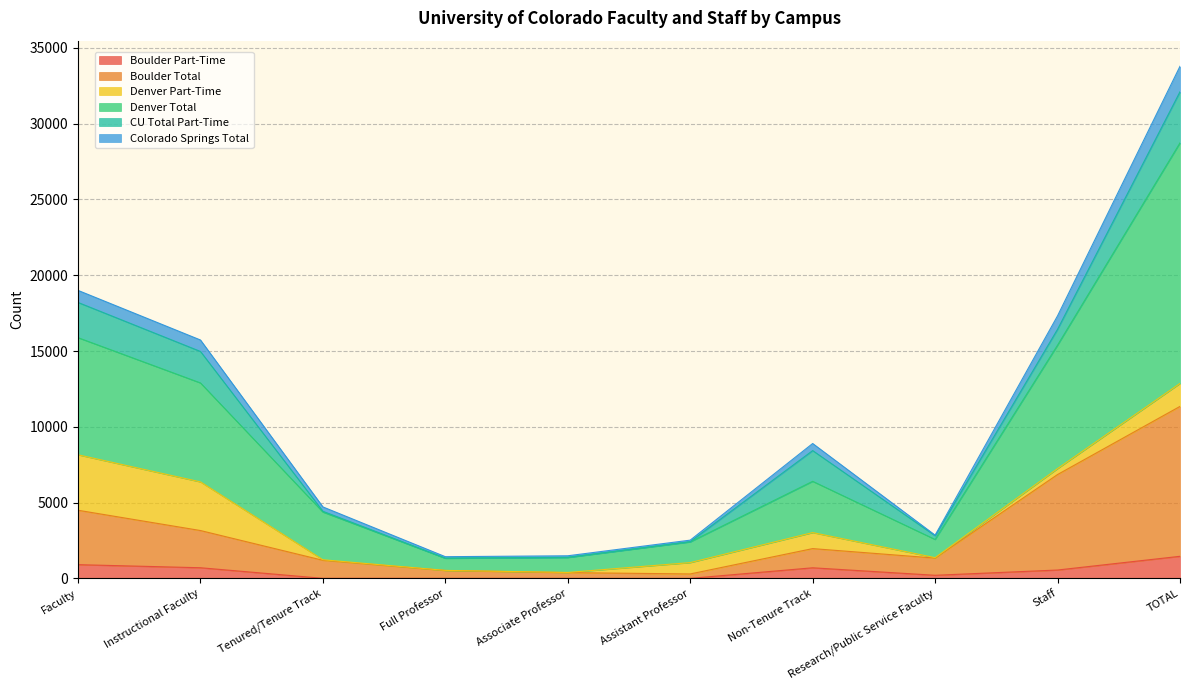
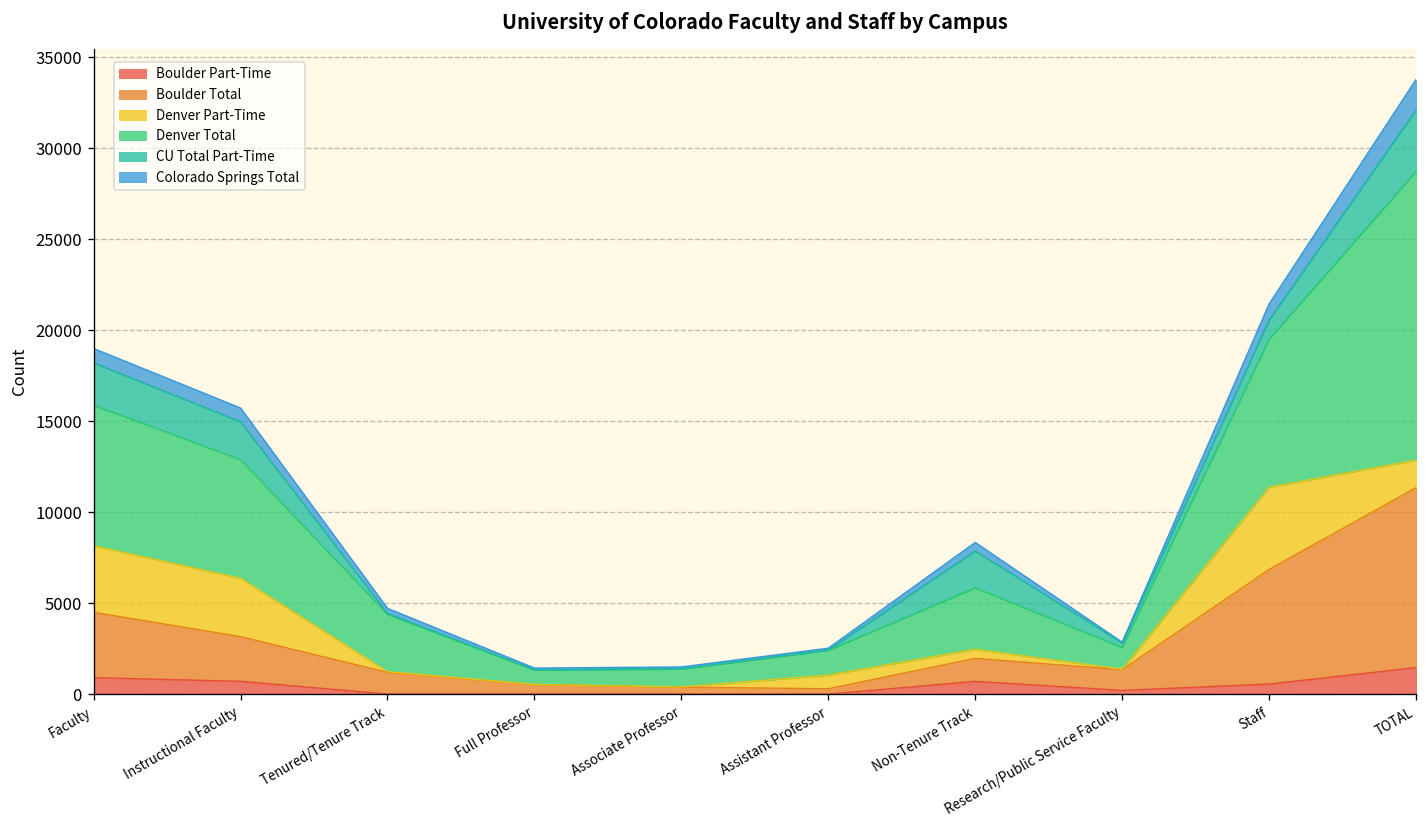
  {
    "Denver Part-Time": {
      "Faculty": 3700,
      "Instructional Faculty": 3200,
      "Assistant Professor": 700,
-     "Non-Tenure Track": 1100,
-     "Staff": 400,
+     "Non-Tenure Track": 500,
+     "Staff": 4500,
      "TOTAL": 1500
    },
    "Colorado Springs Total": {
      "Faculty": 800,
      "Instructional Faculty": 800,
      "Tenured/Tenure Track": 300,
      "Non-Tenure Track": 500,
      "Staff": 900,
      "TOTAL": 1700
    }
  }
